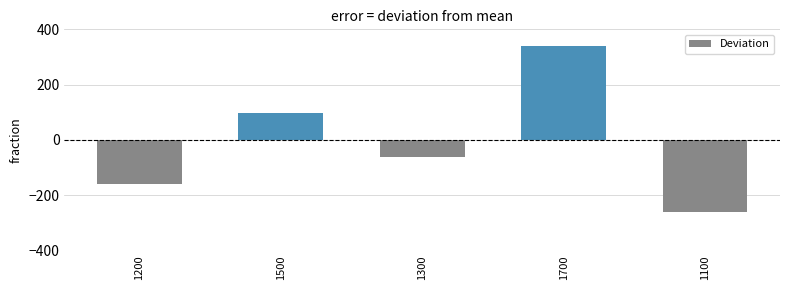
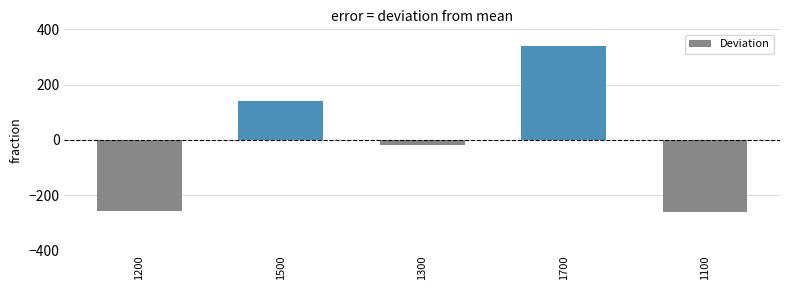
  {
-   "1200": -160,
-   "1500": 100,
-   "1300": -60,
+   "1200": -260,
+   "1500": 140,
+   "1300": -20,
    "1700": 340,
    "1100": -260
  }
